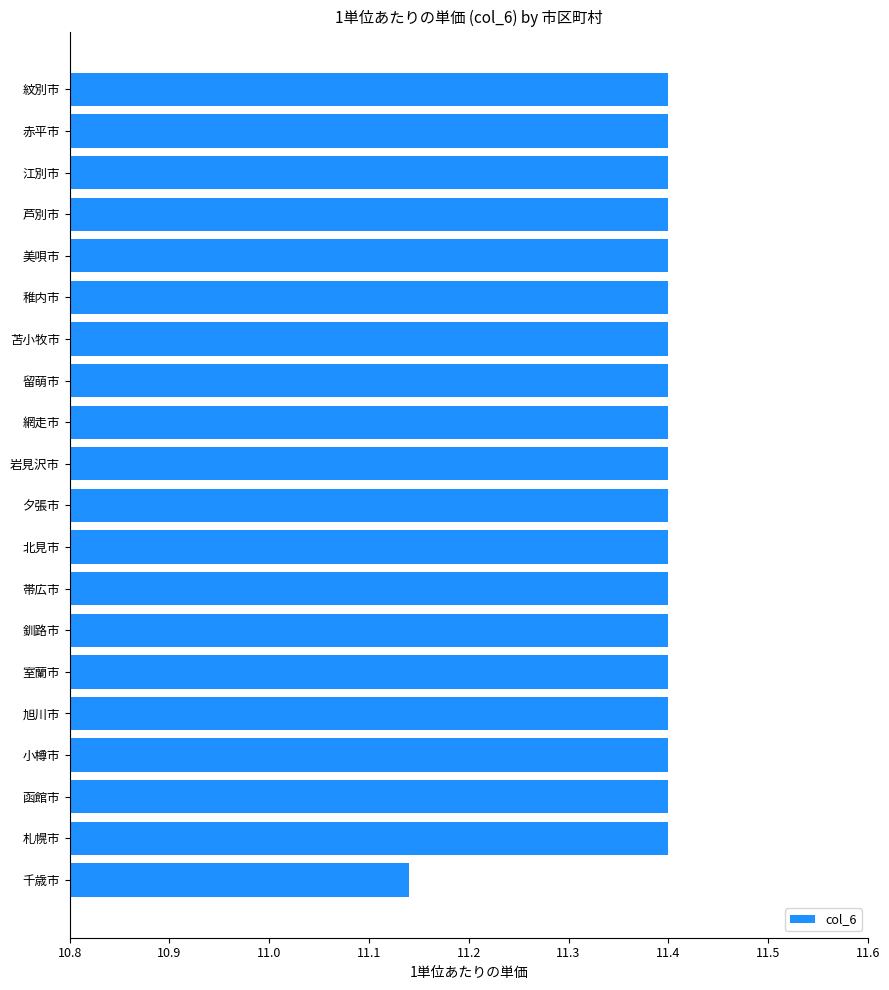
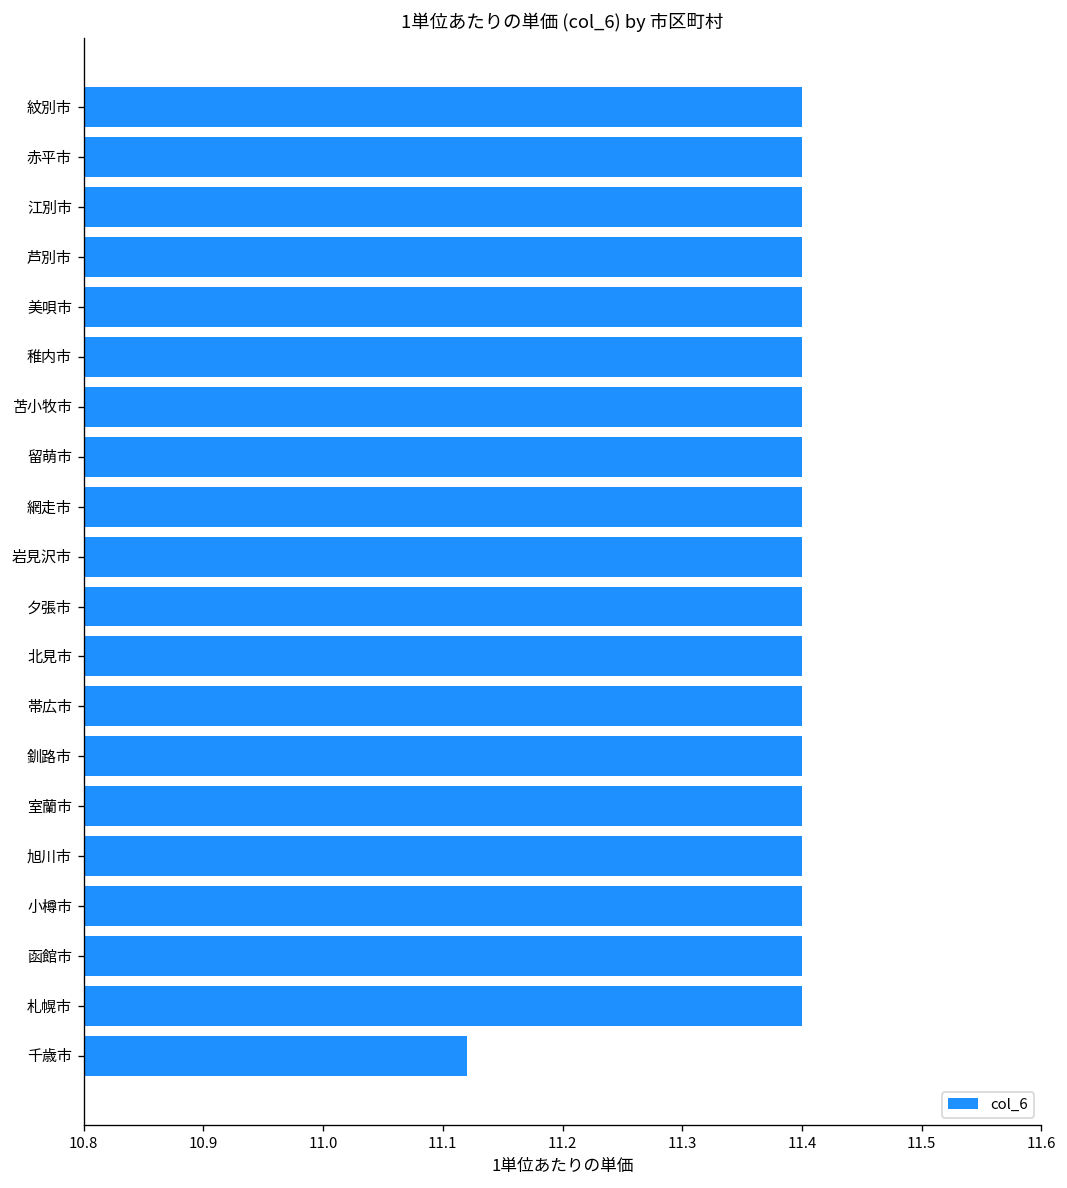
  {
    "紋別市": 11.40,
    "赤平市": 11.40,
    "江別市": 11.40,
    "芦別市": 11.40,
    "美唄市": 11.40,
    "稚内市": 11.40,
    "苫小牧市": 11.40,
    "留萌市": 11.40,
    "網走市": 11.40,
    "岩見沢市": 11.40,
    "夕張市": 11.40,
    "北見市": 11.40,
    "帯広市": 11.40,
    "釧路市": 11.40,
    "室蘭市": 11.40,
    "旭川市": 11.40,
    "小樽市": 11.40,
    "函館市": 11.40,
    "札幌市": 11.40,
-   "千歳市": 11.14
+   "千歳市": 11.12
  }
